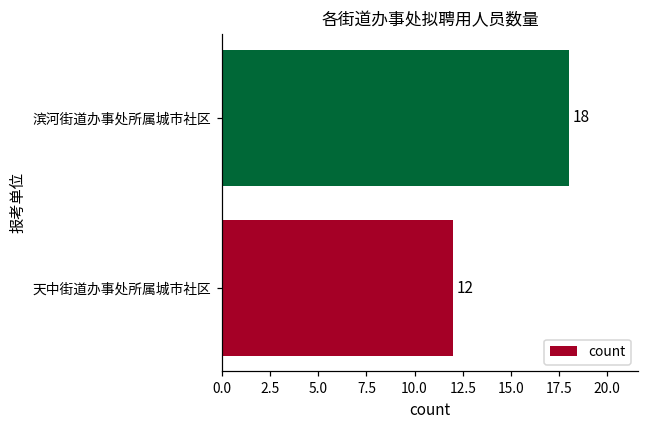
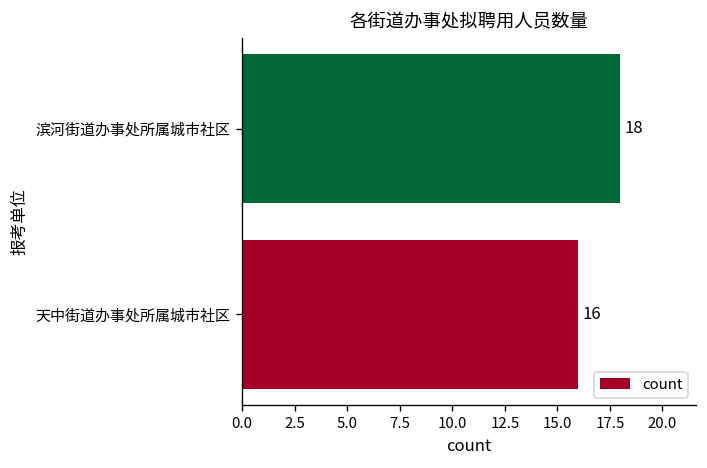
  {
    "滨河街道办事处所属城市社区": 18,
-   "天中街道办事处所属城市社区": 12
+   "天中街道办事处所属城市社区": 16
  }
